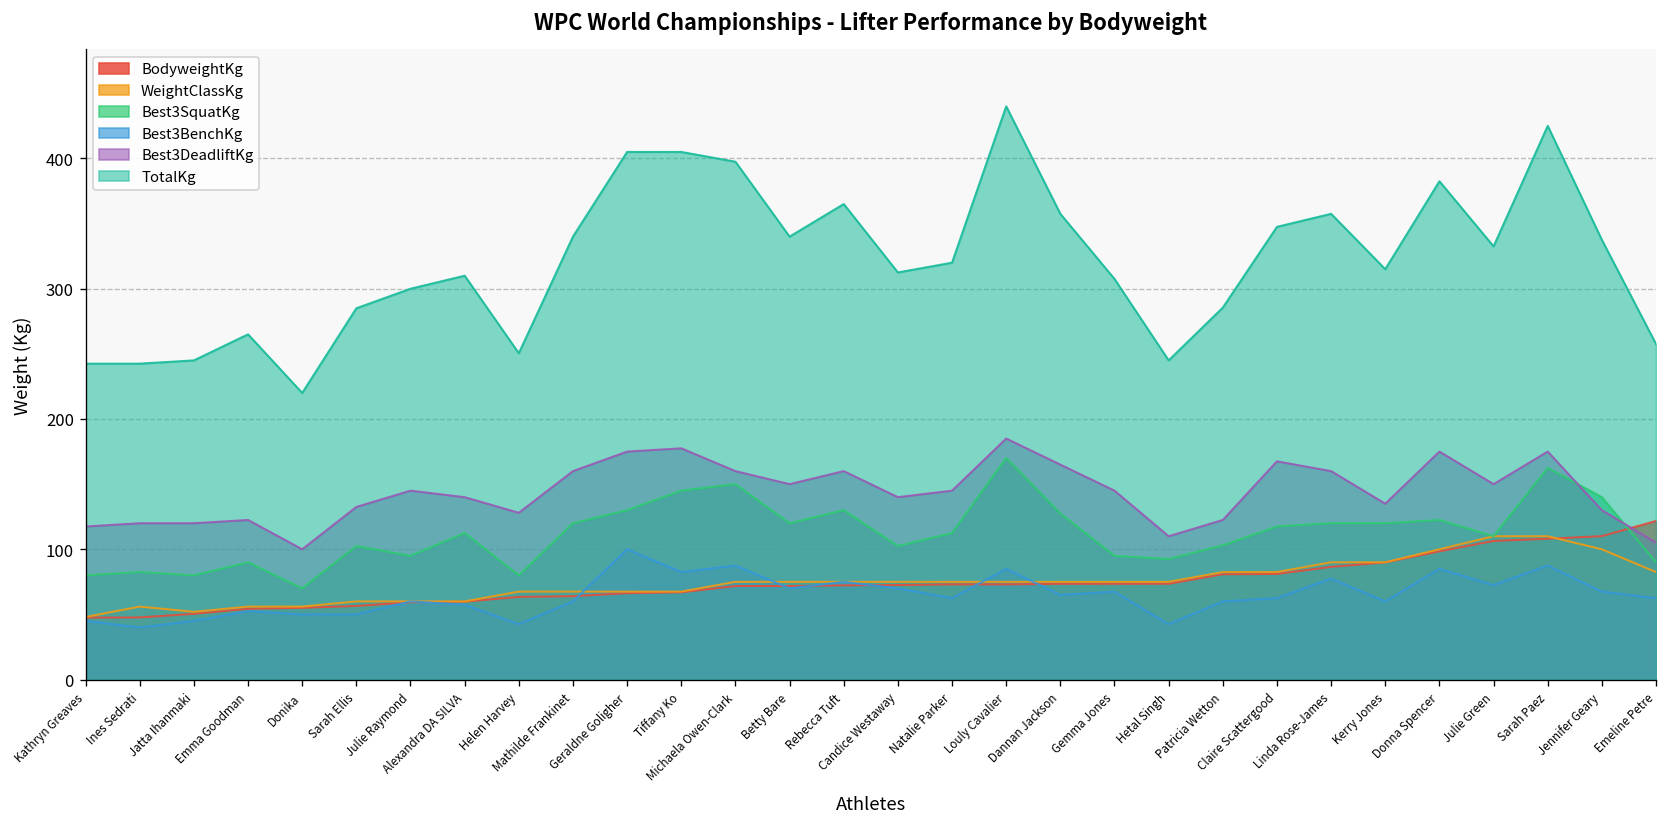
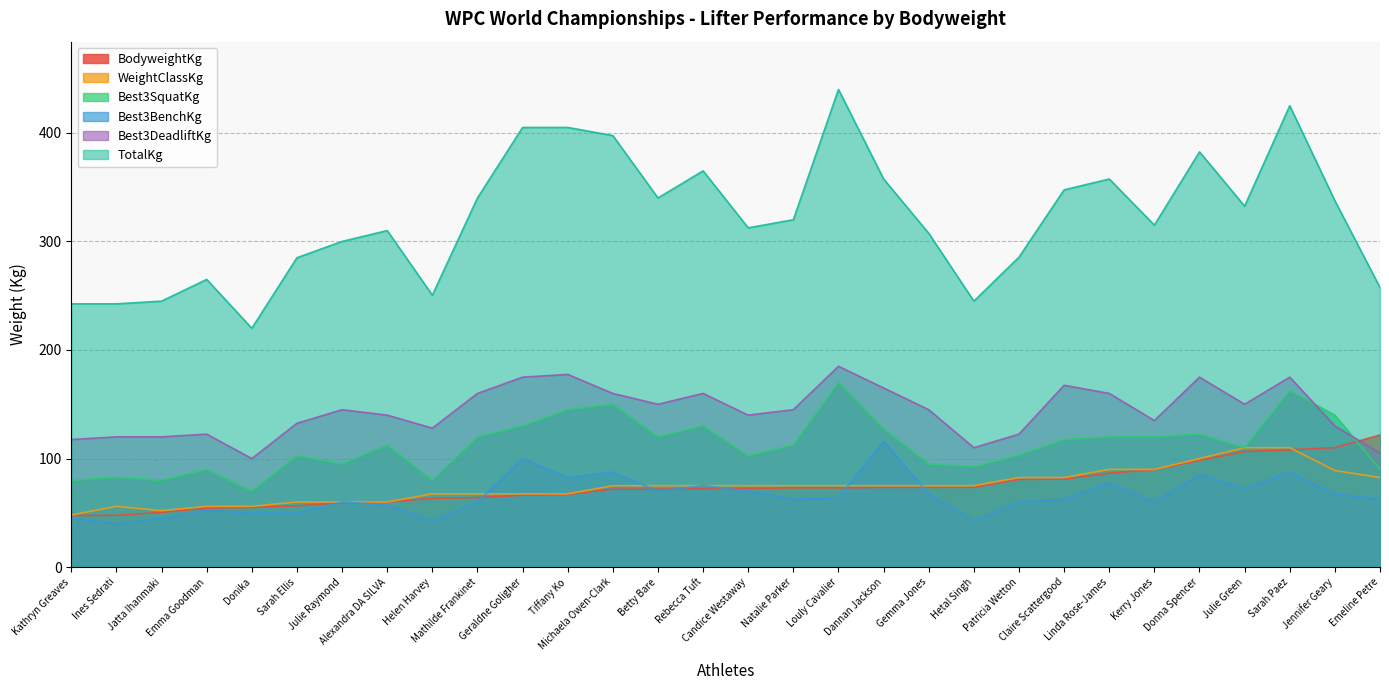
  {
    "BodyweightKg": {
      "Ines Sedrati": 48,
      "Sarah Ellis": 57,
      "Helen Harvey": 63,
      "Mathilde Frankinet": 64,
      "Michaela Owen-Clark": 72,
      "Rebecca Tuft": 72,
      "Candice Westaway": 73,
      "Linda Rose-James": 87,
      "Julie Green": 106,
      "Jennifer Geary": 110,
      "Emeline Petre": 122
    },
    "WeightClassKg": {
      "Ines Sedrati": 56,
      "Sarah Ellis": 60,
      "Helen Harvey": 68,
      "Mathilde Frankinet": 68,
      "Michaela Owen-Clark": 75,
      "Betty Bare": 75,
      "Candice Westaway": 75,
      "Linda Rose-James": 90,
-     "Jennifer Geary": 100,
+     "Jennifer Geary": 89,
      "Emeline Petre": 83
    },
    "Best3BenchKg": {
      "Kathryn Greaves": 45,
      "Ines Sedrati": 40,
      "Jatta Ihanmaki": 45,
      "Donika": 50,
      "Sarah Ellis": 50,
      "Helen Harvey": 43,
      "Mathilde Frankinet": 60,
      "Geraldne Goligher": 100,
      "Tiffany Ko": 83,
      "Michaela Owen-Clark": 88,
      "Candice Westaway": 70,
      "Natalie Parker": 63,
-     "Louly Cavalier": 85,
-     "Dannan Jackson": 65,
+     "Louly Cavalier": 64,
+     "Dannan Jackson": 116,
      "Gemma Jones": 68,
      "Hetal Singh": 43,
      "Patricia Wetton": 60,
      "Claire Scattergood": 63,
      "Linda Rose-James": 78,
      "Kerry Jones": 60,
      "Donna Spencer": 85,
      "Julie Green": 73,
      "Sarah Paez": 88,
      "Jennifer Geary": 68,
      "Emeline Petre": 63
    },
    "Best3DeadliftKg": {
      "Kathryn Greaves": 118,
      "Ines Sedrati": 120,
      "Jatta Ihanmaki": 120,
      "Emma Goodman": 123,
      "Donika": 100,
      "Sarah Ellis": 133,
      "Julie Raymond": 145,
      "Alexandra DA SILVA": 140,
      "Helen Harvey": 128,
      "Mathilde Frankinet": 160,
      "Geraldne Goligher": 175,
      "Tiffany Ko": 178,
      "Michaela Owen-Clark": 160,
      "Betty Bare": 150,
      "Rebecca Tuft": 160,
      "Candice Westaway": 140,
      "Natalie Parker": 145,
      "Louly Cavalier": 185,
      "Dannan Jackson": 165,
      "Gemma Jones": 145,
      "Hetal Singh": 110,
      "Patricia Wetton": 123,
      "Claire Scattergood": 168,
      "Linda Rose-James": 160,
      "Kerry Jones": 135,
      "Donna Spencer": 175,
      "Julie Green": 150,
      "Sarah Paez": 175,
      "Jennifer Geary": 130,
      "Emeline Petre": 105
    }
  }
